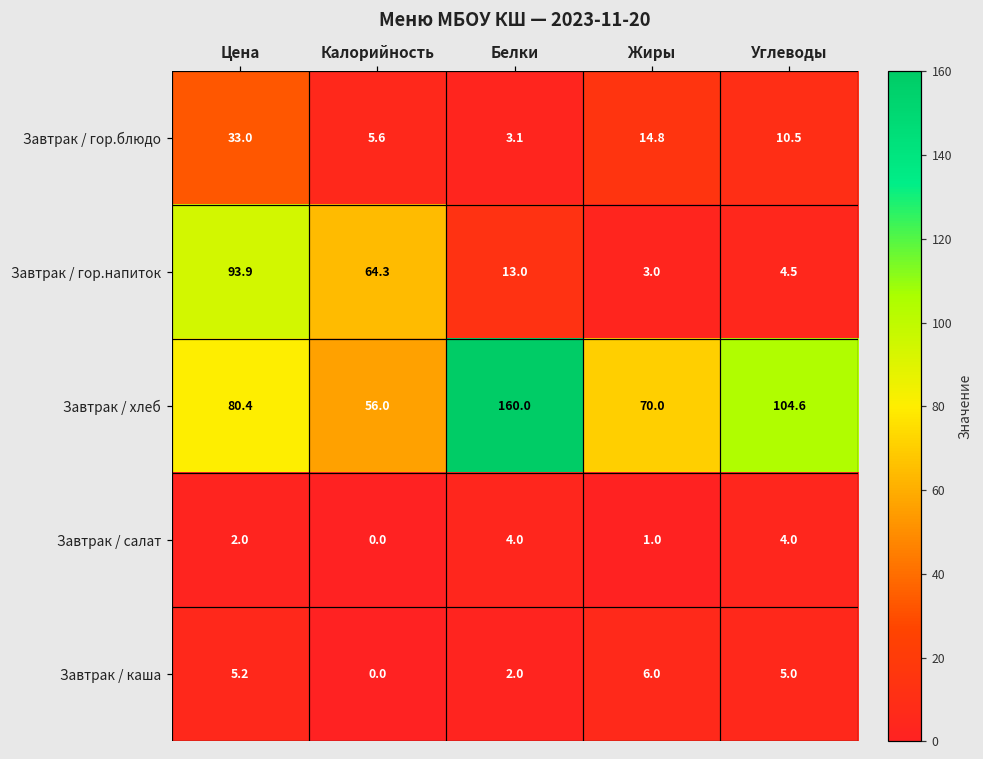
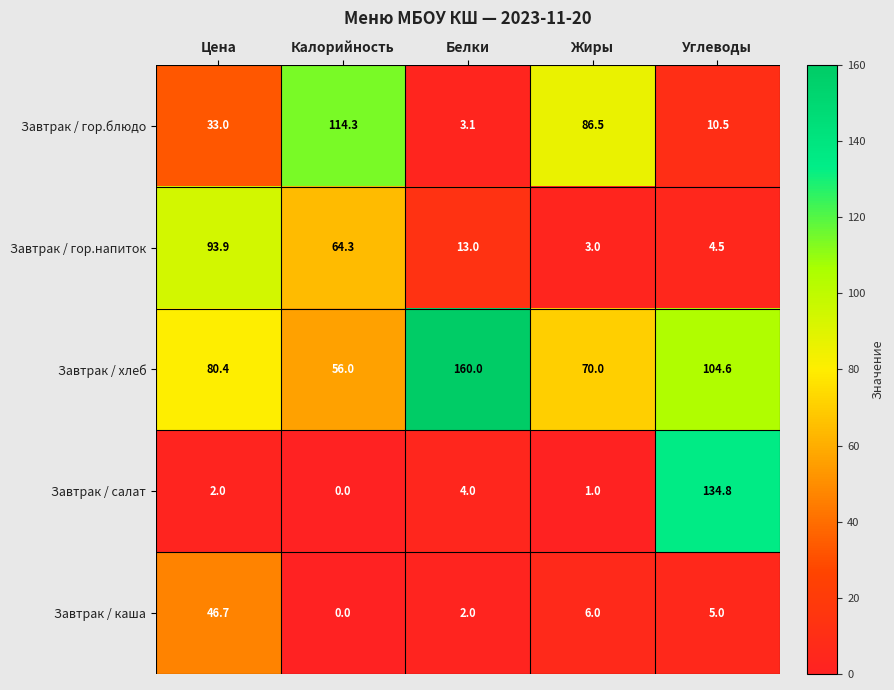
  {
    "Завтрак / гор.блюдо": {
      "Цена": 33.0,
-     "Калорийность": 5.6,
+     "Калорийность": 114.3,
      "Белки": 3.1,
-     "Жиры": 14.8,
+     "Жиры": 86.5,
      "Углеводы": 10.5
    },
    "Завтрак / гор.напиток": {
      "Цена": 93.9,
      "Калорийность": 64.3,
      "Белки": 13.0,
      "Жиры": 3.0,
      "Углеводы": 4.5
    },
    "Завтрак / хлеб": {
      "Цена": 80.4,
      "Калорийность": 56.0,
      "Белки": 160.0,
      "Жиры": 70.0,
      "Углеводы": 104.6
    },
    "Завтрак / салат": {
      "Цена": 2.0,
      "Калорийность": 0.0,
      "Белки": 4.0,
      "Жиры": 1.0,
-     "Углеводы": 4.0
+     "Углеводы": 134.8
    },
    "Завтрак / каша": {
-     "Цена": 5.2,
+     "Цена": 46.7,
      "Калорийность": 0.0,
      "Белки": 2.0,
      "Жиры": 6.0,
      "Углеводы": 5.0
    }
  }
